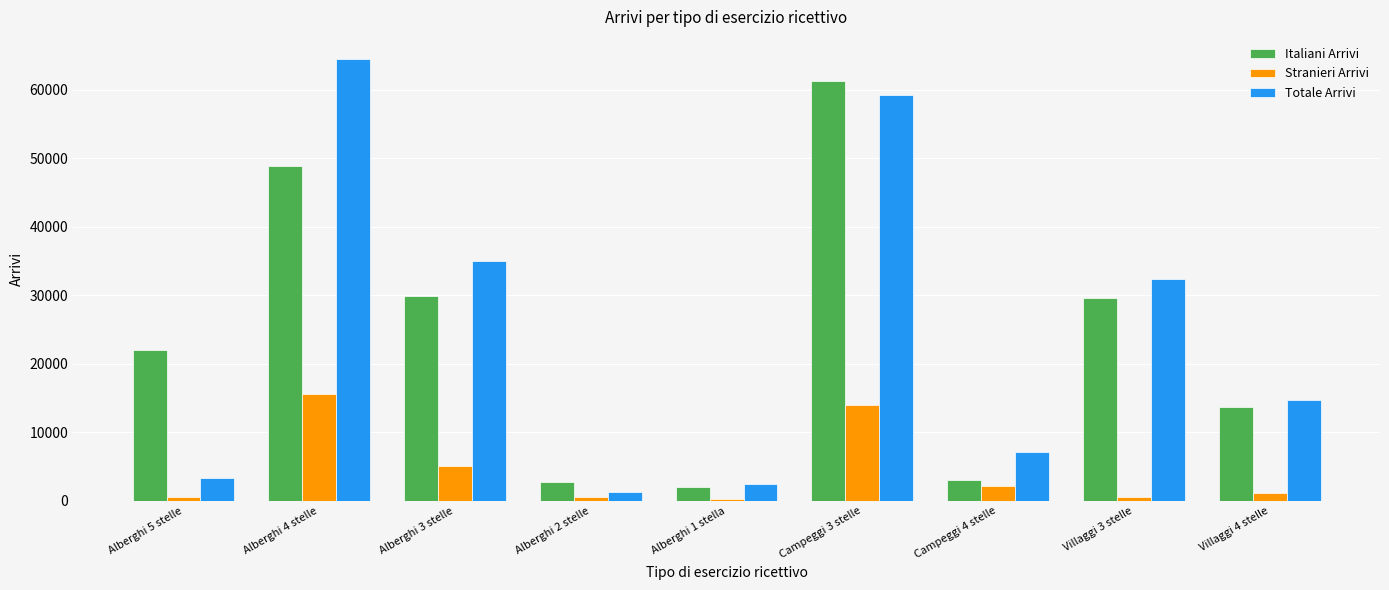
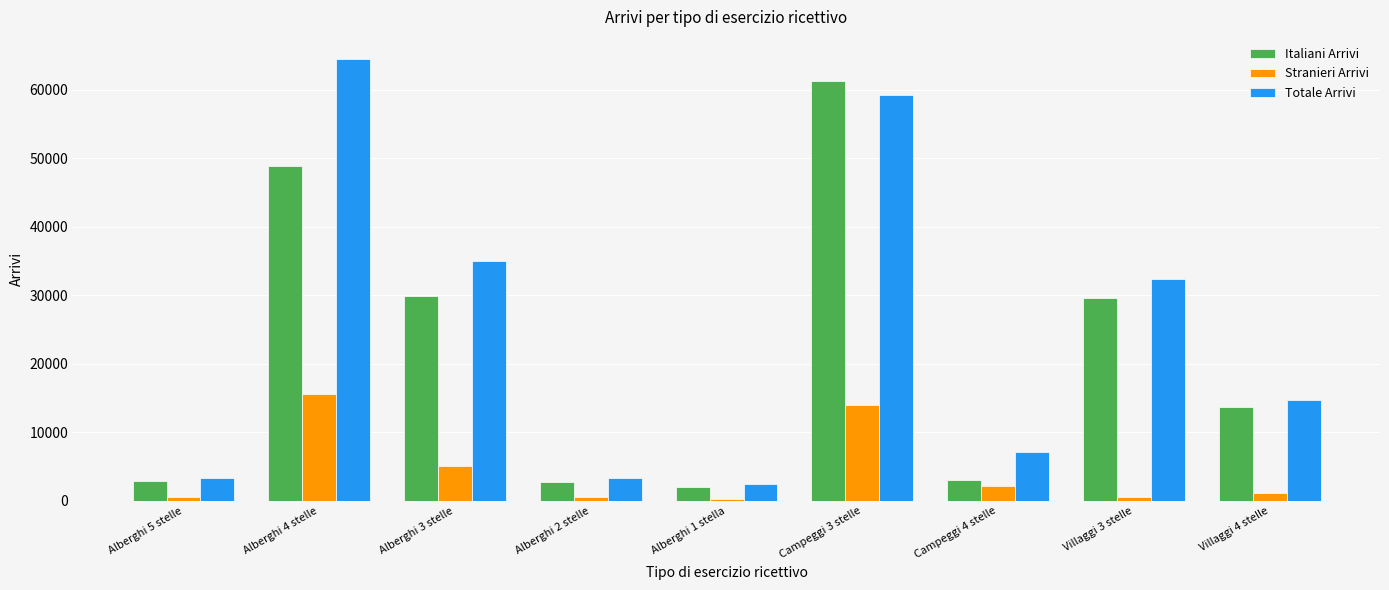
  {
    "Italiani Arrivi": {
-     "Alberghi 5 stelle": 22000,
+     "Alberghi 5 stelle": 3000,
      "Alberghi 4 stelle": 49000,
      "Alberghi 3 stelle": 30000,
      "Alberghi 2 stelle": 3000,
      "Alberghi 1 stella": 2000,
      "Campeggi 3 stelle": 61000,
      "Campeggi 4 stelle": 3000,
      "Villaggi 3 stelle": 30000,
      "Villaggi 4 stelle": 14000
    },
    "Stranieri Arrivi": {
      "Alberghi 5 stelle": 1000,
      "Alberghi 4 stelle": 16000,
      "Alberghi 3 stelle": 5000,
      "Alberghi 2 stelle": 1000,
      "Campeggi 3 stelle": 14000,
      "Campeggi 4 stelle": 2000,
      "Villaggi 3 stelle": 1000,
      "Villaggi 4 stelle": 1000
    },
    "Totale Arrivi": {
      "Alberghi 5 stelle": 3000,
      "Alberghi 4 stelle": 65000,
      "Alberghi 3 stelle": 35000,
-     "Alberghi 2 stelle": 1000,
+     "Alberghi 2 stelle": 3000,
      "Alberghi 1 stella": 2000,
      "Campeggi 3 stelle": 59000,
      "Campeggi 4 stelle": 7000,
      "Villaggi 3 stelle": 32000,
      "Villaggi 4 stelle": 15000
    }
  }
